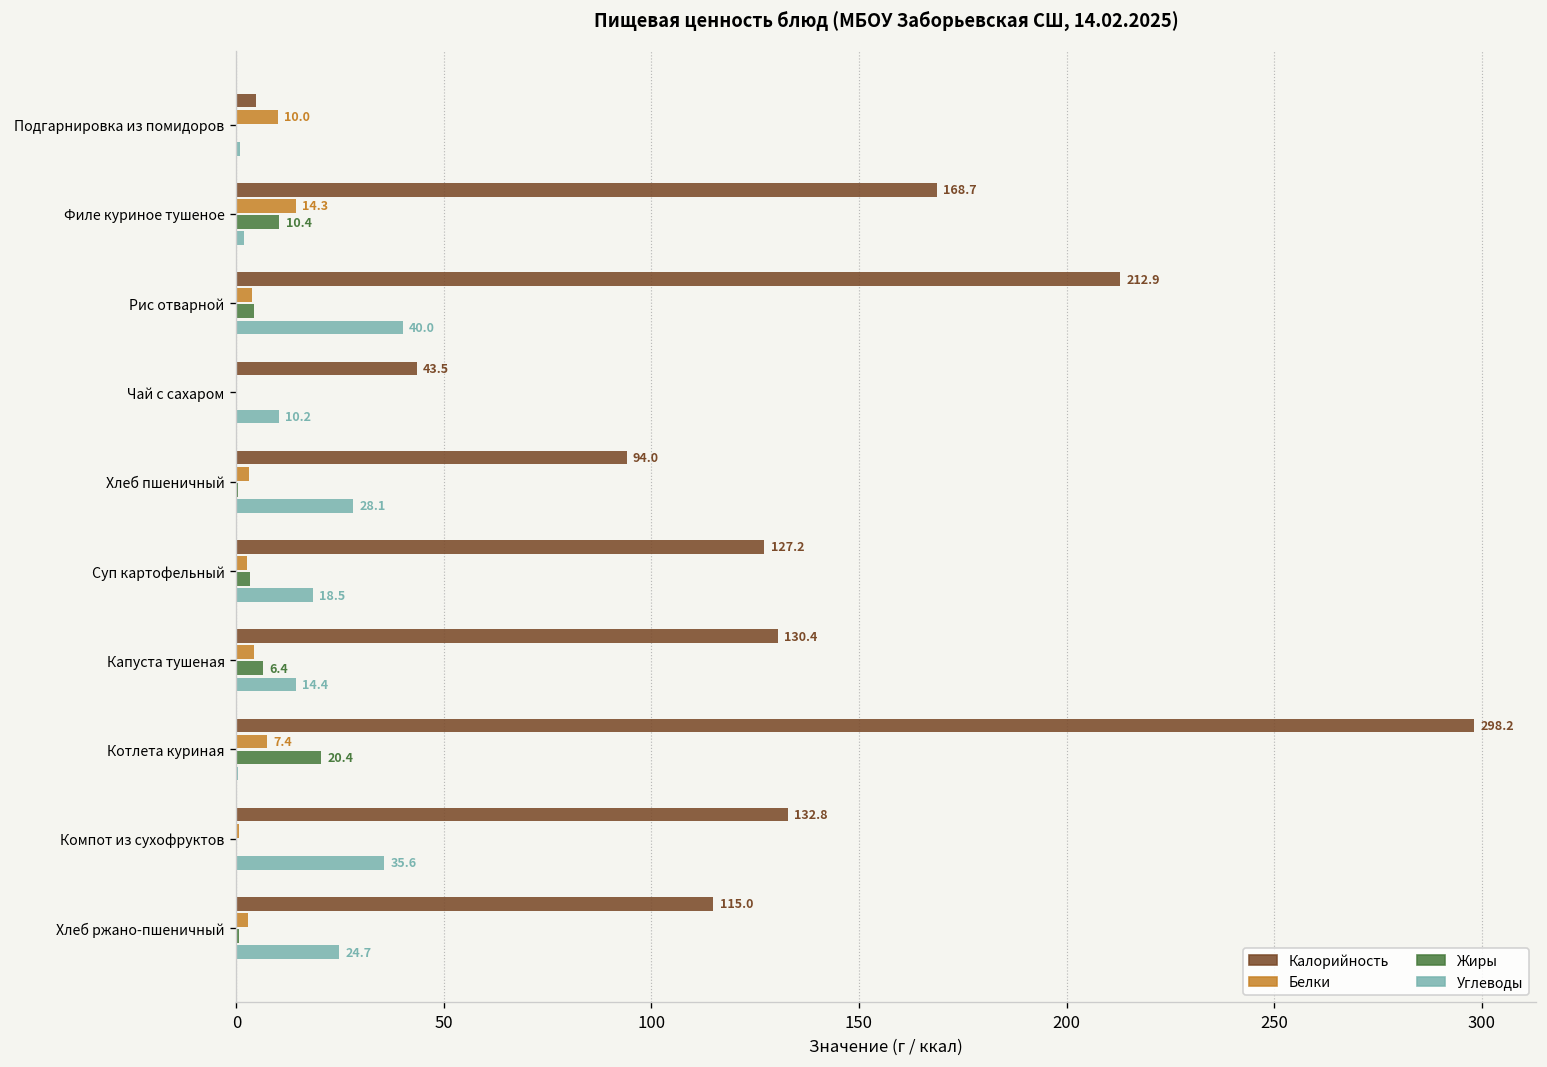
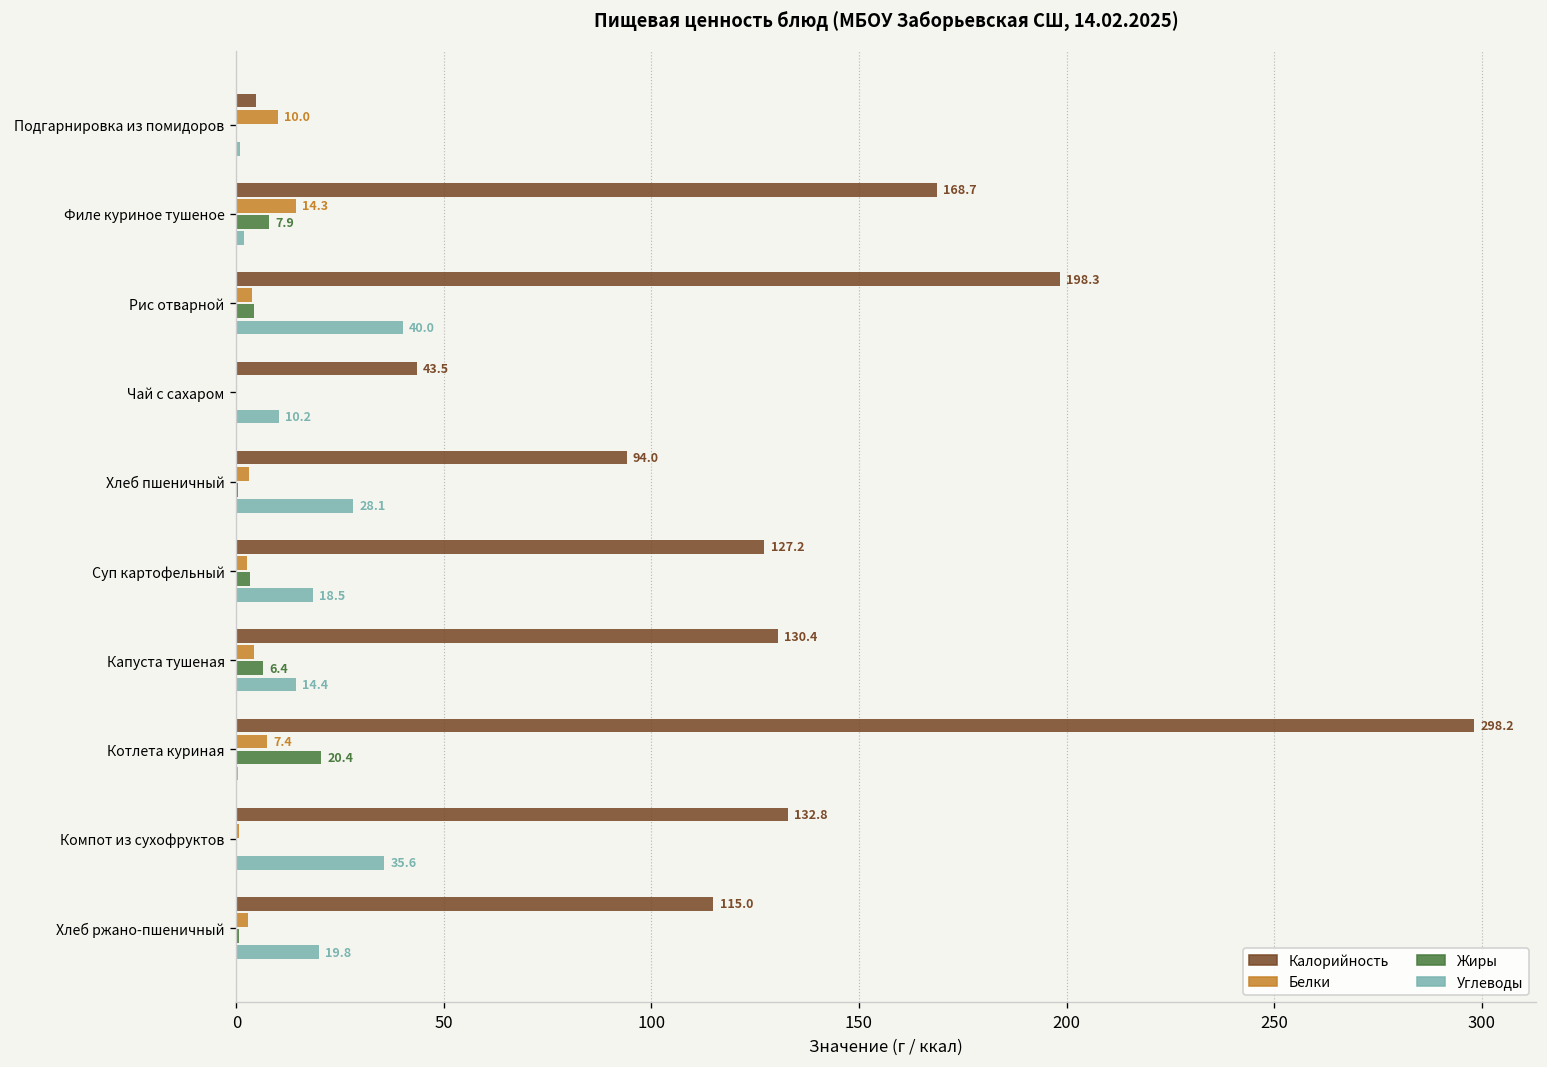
  {
    "Калорийность": {
      "Филе куриное тушеное": 168.7,
-     "Рис отварной": 212.9,
+     "Рис отварной": 198.3,
      "Чай с сахаром": 43.5,
      "Хлеб пшеничный": 94.0,
      "Суп картофельный": 127.2,
      "Капуста тушеная": 130.4,
      "Котлета куриная": 298.2,
      "Компот из сухофруктов": 132.8,
      "Хлеб ржано-пшеничный": 115.0
    },
    "Белки": {
      "Подгарнировка из помидоров": 10.0,
      "Филе куриное тушеное": 14.3,
      "Котлета куриная": 7.4
    },
    "Жиры": {
-     "Филе куриное тушеное": 10.4,
+     "Филе куриное тушеное": 7.9,
      "Капуста тушеная": 6.4,
      "Котлета куриная": 20.4
    },
    "Углеводы": {
      "Рис отварной": 40.0,
      "Чай с сахаром": 10.2,
      "Хлеб пшеничный": 28.1,
      "Суп картофельный": 18.5,
      "Капуста тушеная": 14.4,
      "Компот из сухофруктов": 35.6,
-     "Хлеб ржано-пшеничный": 24.7
+     "Хлеб ржано-пшеничный": 19.8
    }
  }
